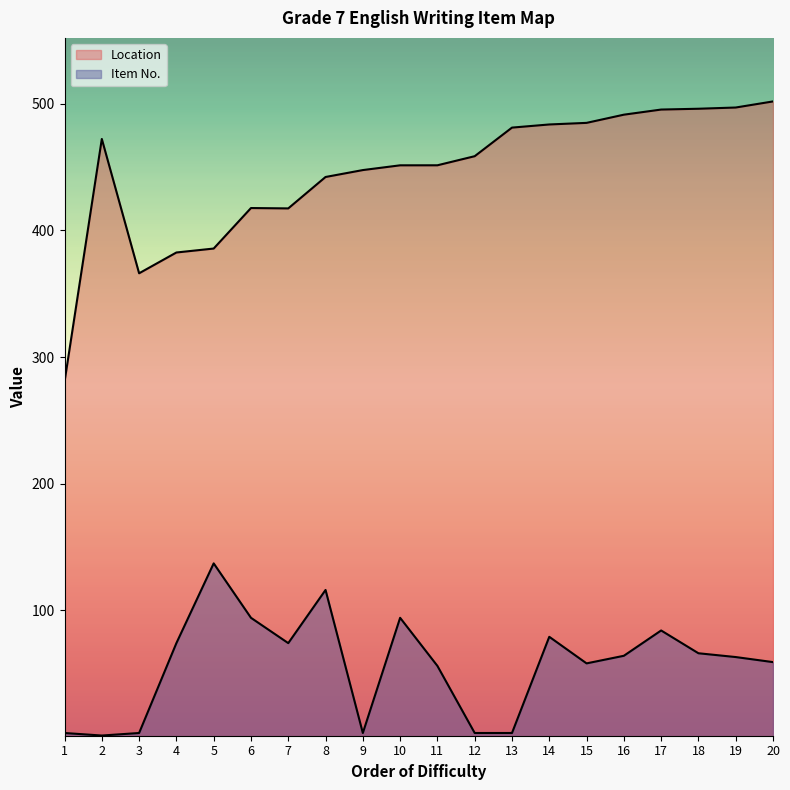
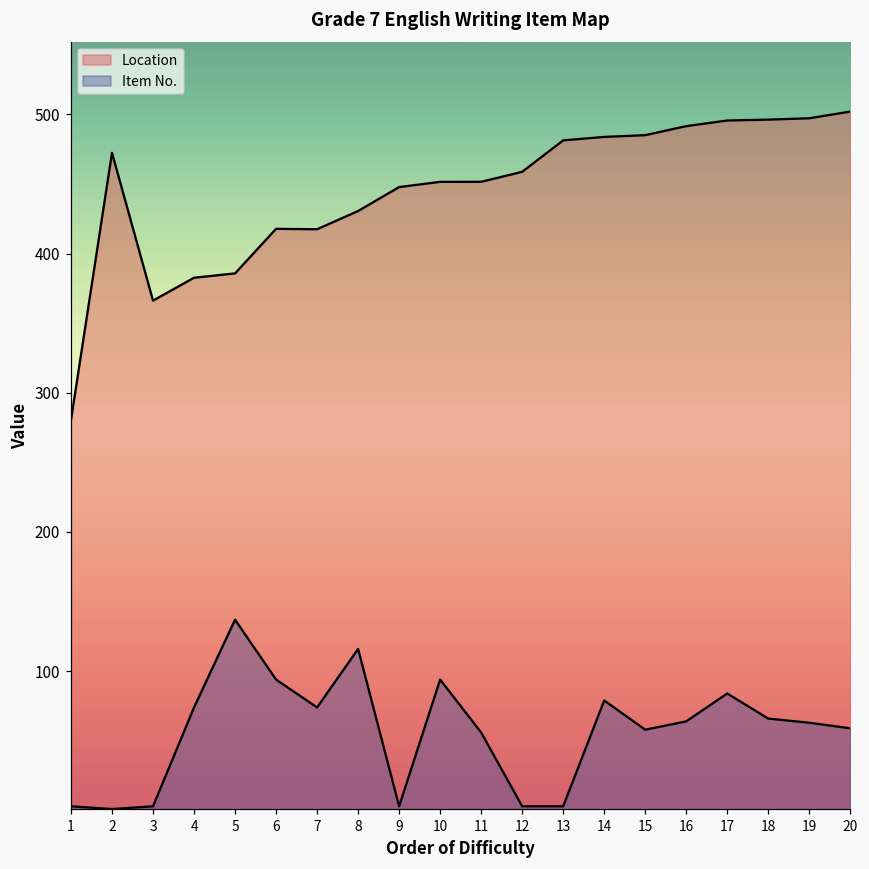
  {
    "Location": {
      "1": 280,
      "2": 472,
      "3": 366,
      "4": 383,
      "5": 386,
      "6": 418,
      "7": 417,
-     "8": 442,
+     "8": 431,
      "9": 448,
      "10": 451,
      "11": 451,
      "12": 459,
      "13": 481,
      "14": 484,
      "15": 485,
      "16": 491,
      "17": 496,
      "18": 496,
      "19": 497,
      "20": 502
    },
    "Item No.": {
      "1": 3,
      "2": 1,
      "3": 3,
      "4": 74,
      "5": 137,
      "6": 94,
      "7": 74,
      "8": 116,
      "9": 3,
      "10": 94,
      "11": 56,
      "12": 3,
      "13": 3,
      "14": 79,
      "15": 58,
      "16": 64,
      "17": 84,
      "18": 66,
      "19": 63,
      "20": 59
    }
  }
